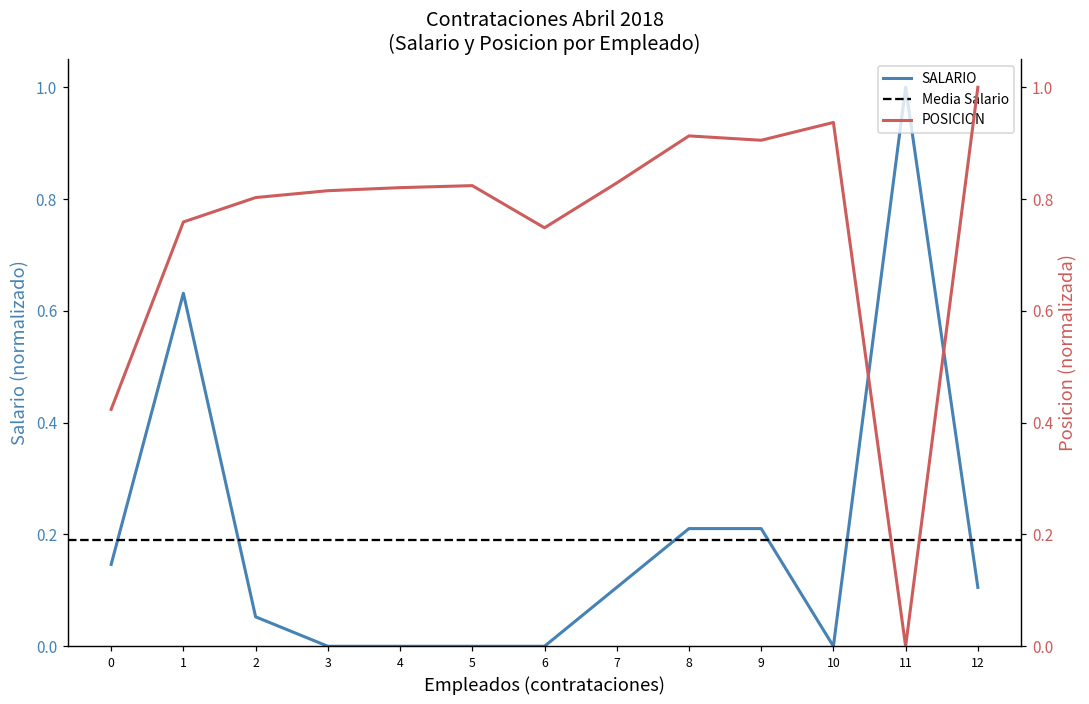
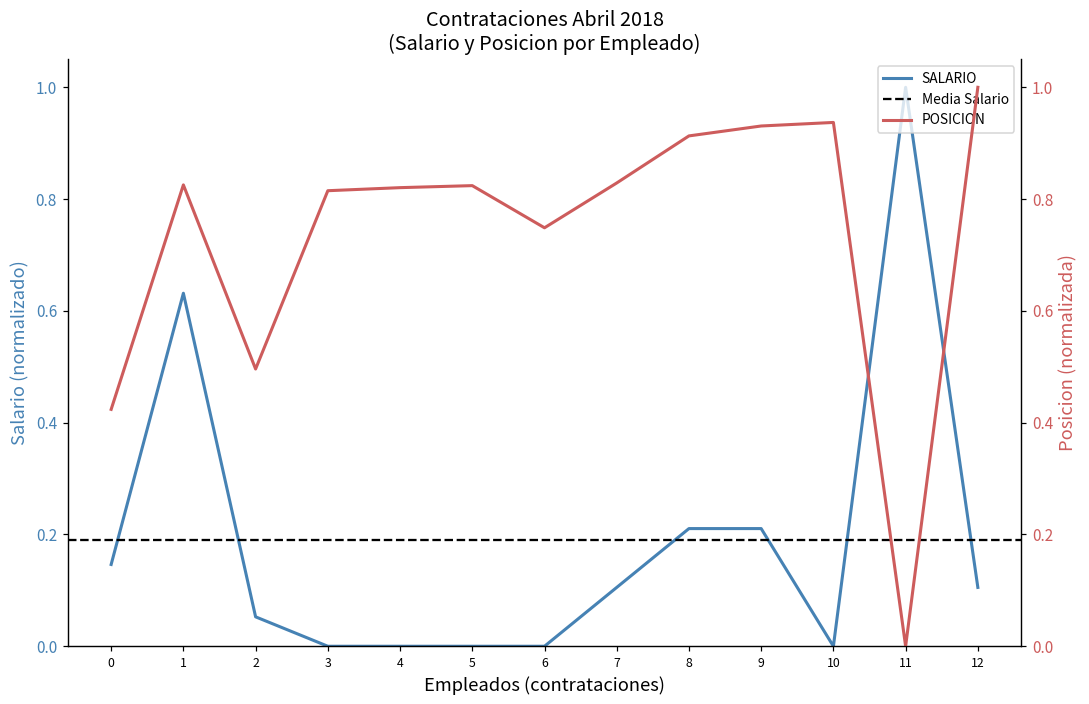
  {
    "SALARIO": {
      "0": 0.15,
      "1": 0.63,
      "2": 0.05,
      "3": 0.00,
      "4": 0.00,
      "5": 0.00,
      "6": 0.00,
      "7": 0.11,
      "8": 0.21,
      "9": 0.21,
      "10": 0.00,
      "12": 0.11
    },
    "POSICION": {
      "0": 0.42,
-     "1": 0.76,
-     "2": 0.80,
+     "1": 0.83,
+     "2": 0.50,
      "3": 0.81,
      "4": 0.82,
      "5": 0.82,
      "6": 0.75,
      "7": 0.83,
      "8": 0.91,
-     "9": 0.91,
+     "9": 0.93,
      "10": 0.94,
      "11": 0.00
    }
  }
